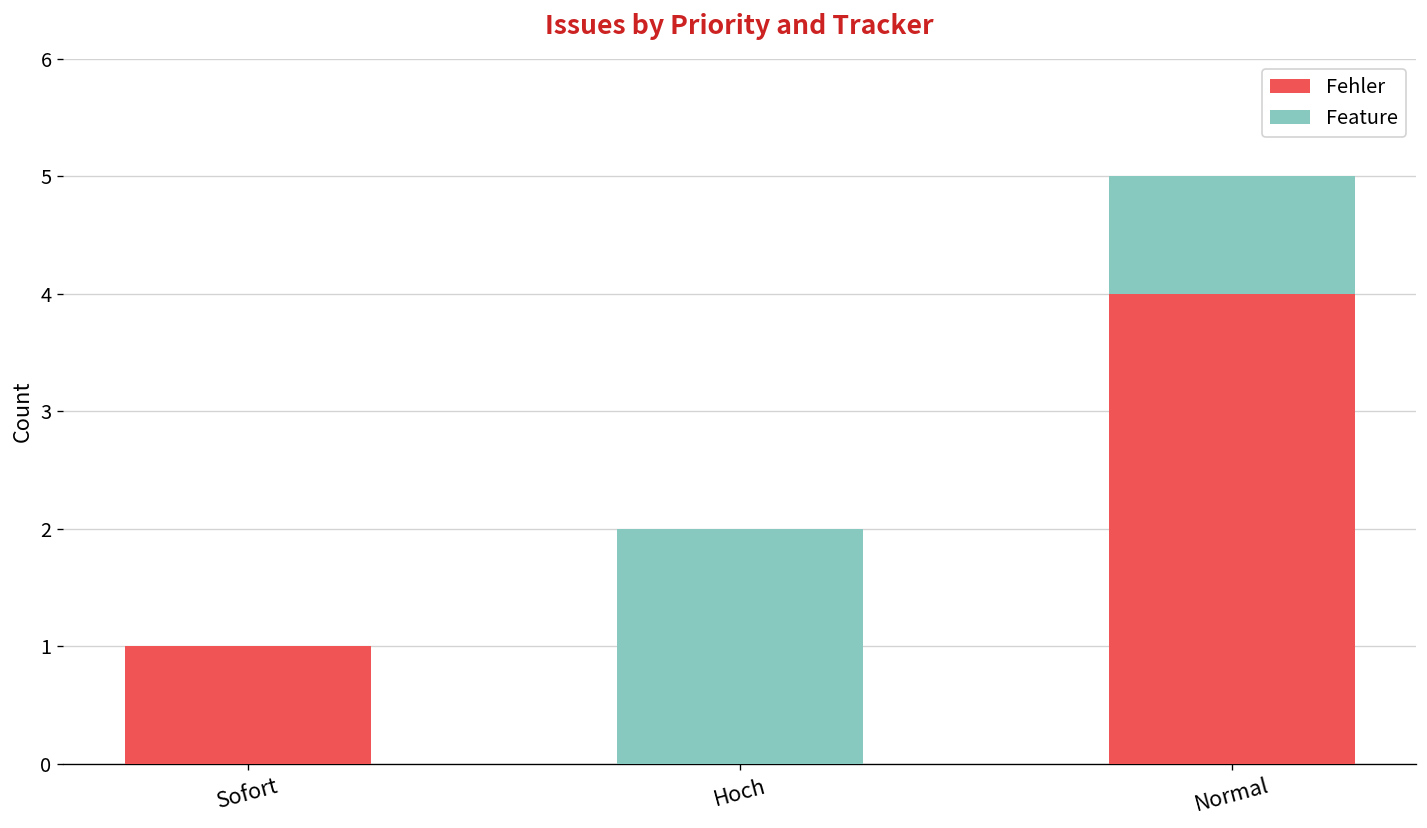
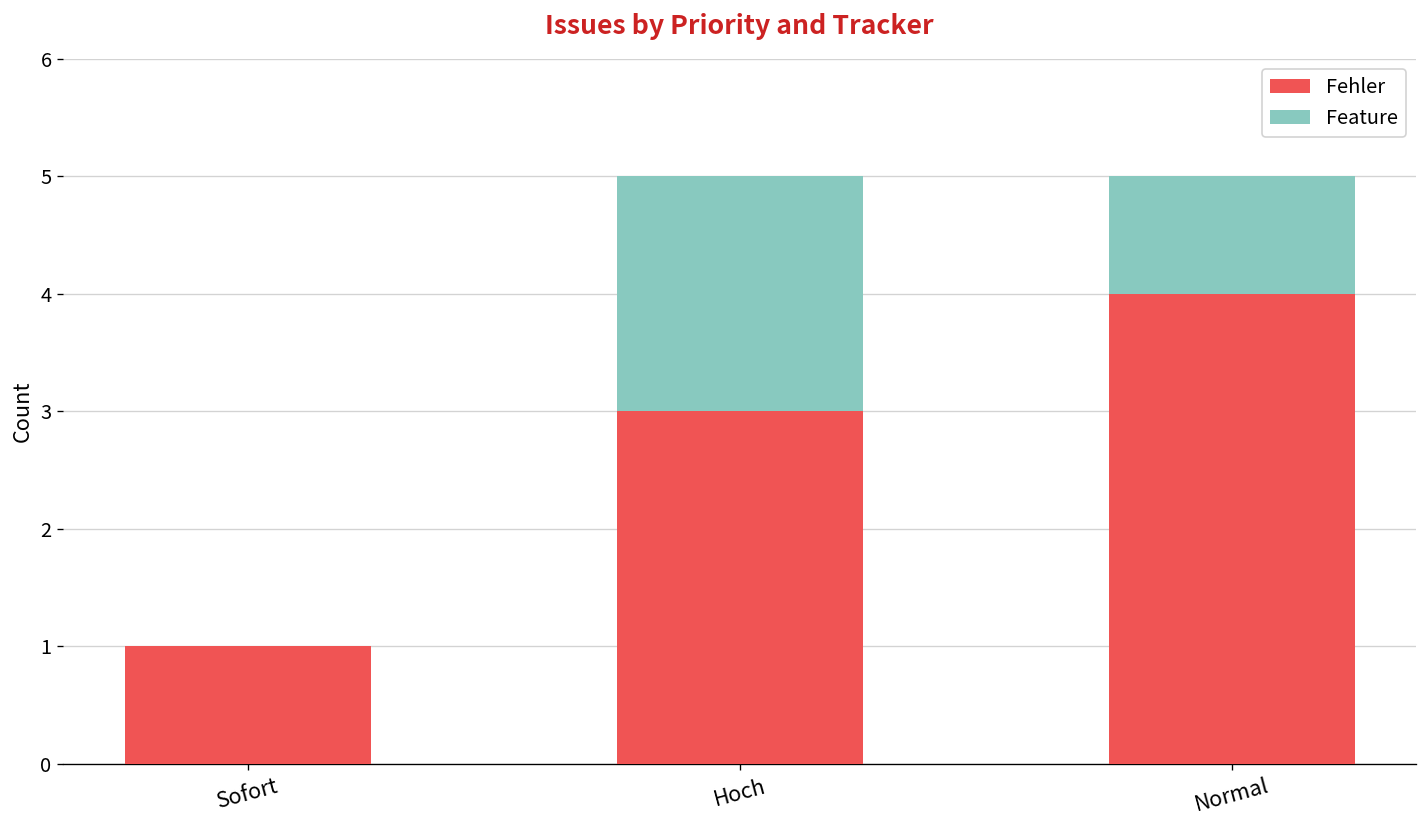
  {
    "Fehler": {
      "Sofort": 1,
-     "Hoch": 0,
+     "Hoch": 3,
      "Normal": 4
    },
    "Feature": {
      "Sofort": 0,
      "Hoch": 2,
      "Normal": 1
    }
  }
